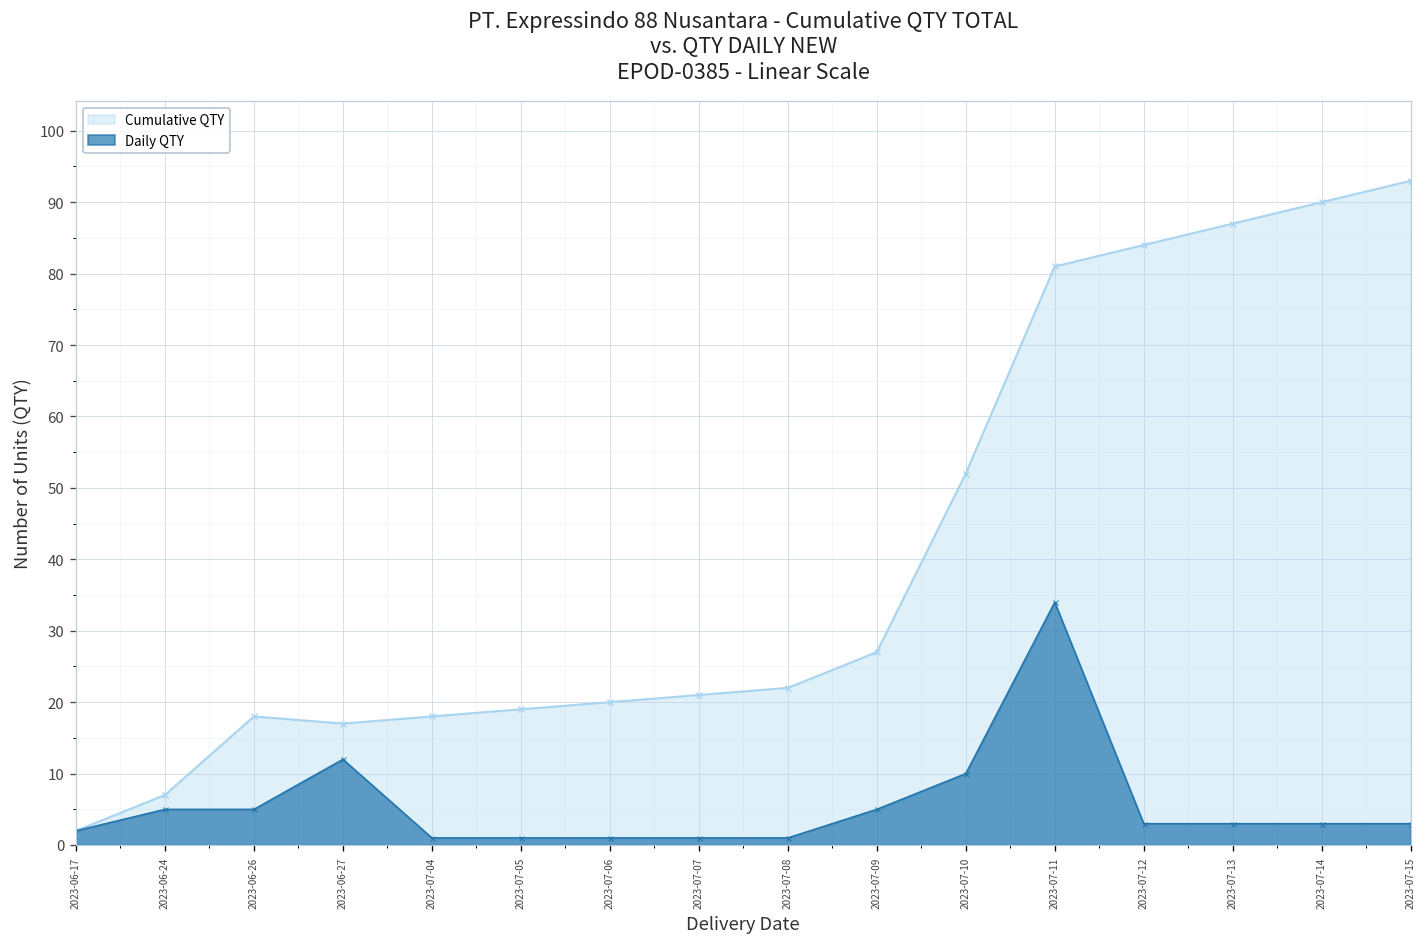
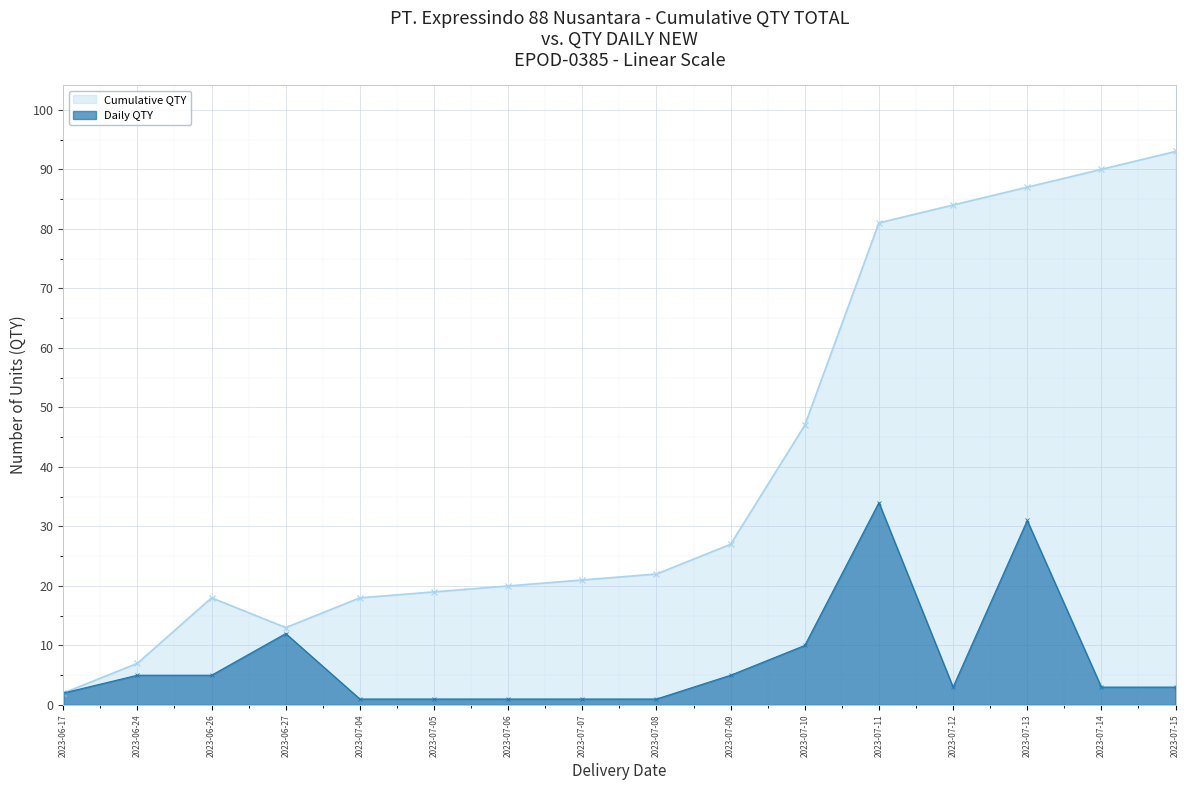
  {
    "Cumulative QTY": {
      "2023-06-24": 7,
      "2023-06-26": 18,
-     "2023-06-27": 17,
+     "2023-06-27": 13,
      "2023-07-04": 18,
      "2023-07-05": 19,
      "2023-07-06": 20,
      "2023-07-07": 21,
      "2023-07-08": 22,
      "2023-07-09": 27,
-     "2023-07-10": 52,
+     "2023-07-10": 47,
      "2023-07-11": 81,
      "2023-07-12": 84,
      "2023-07-13": 87,
      "2023-07-14": 90,
      "2023-07-15": 93
    },
    "Daily QTY": {
      "2023-06-24": 5,
      "2023-06-26": 5,
      "2023-06-27": 12,
      "2023-07-04": 1,
      "2023-07-05": 1,
      "2023-07-06": 1,
      "2023-07-07": 1,
      "2023-07-08": 1,
      "2023-07-09": 5,
      "2023-07-10": 10,
      "2023-07-11": 34,
      "2023-07-12": 3,
-     "2023-07-13": 3,
+     "2023-07-13": 31,
      "2023-07-14": 3,
      "2023-07-15": 3
    }
  }
